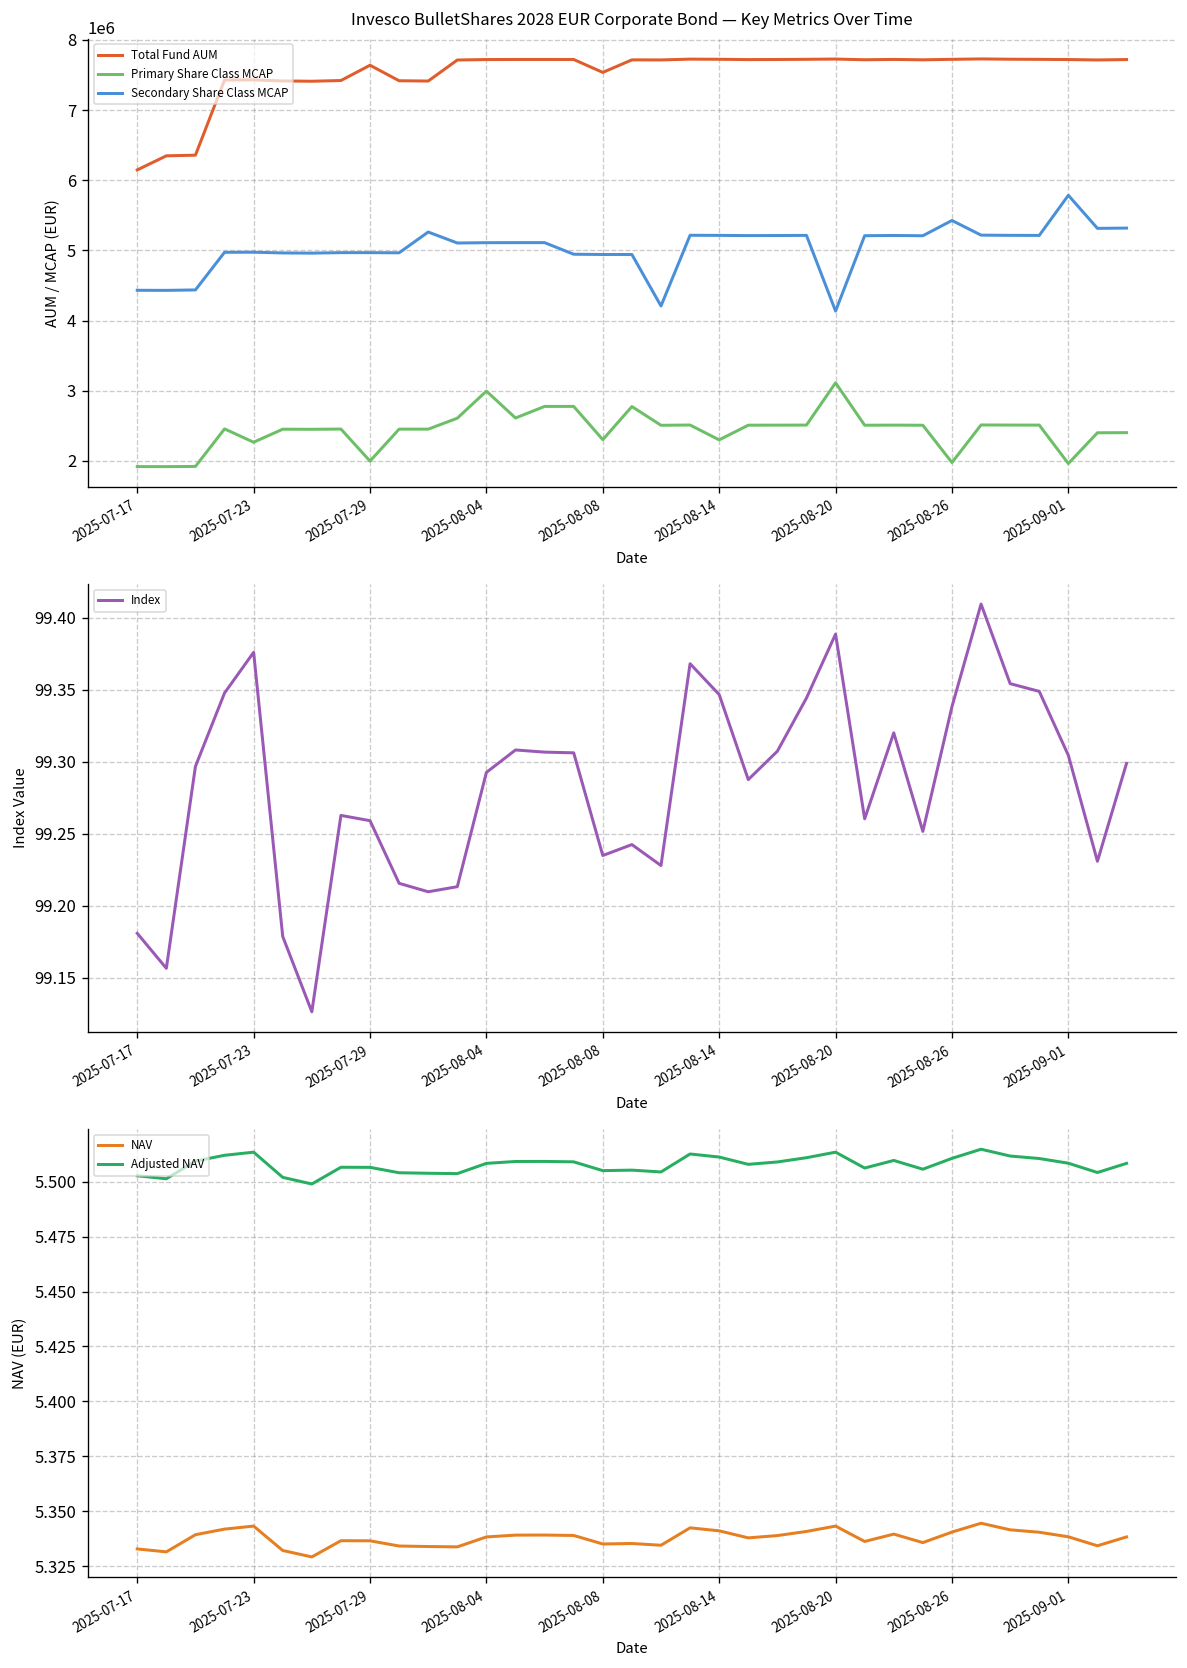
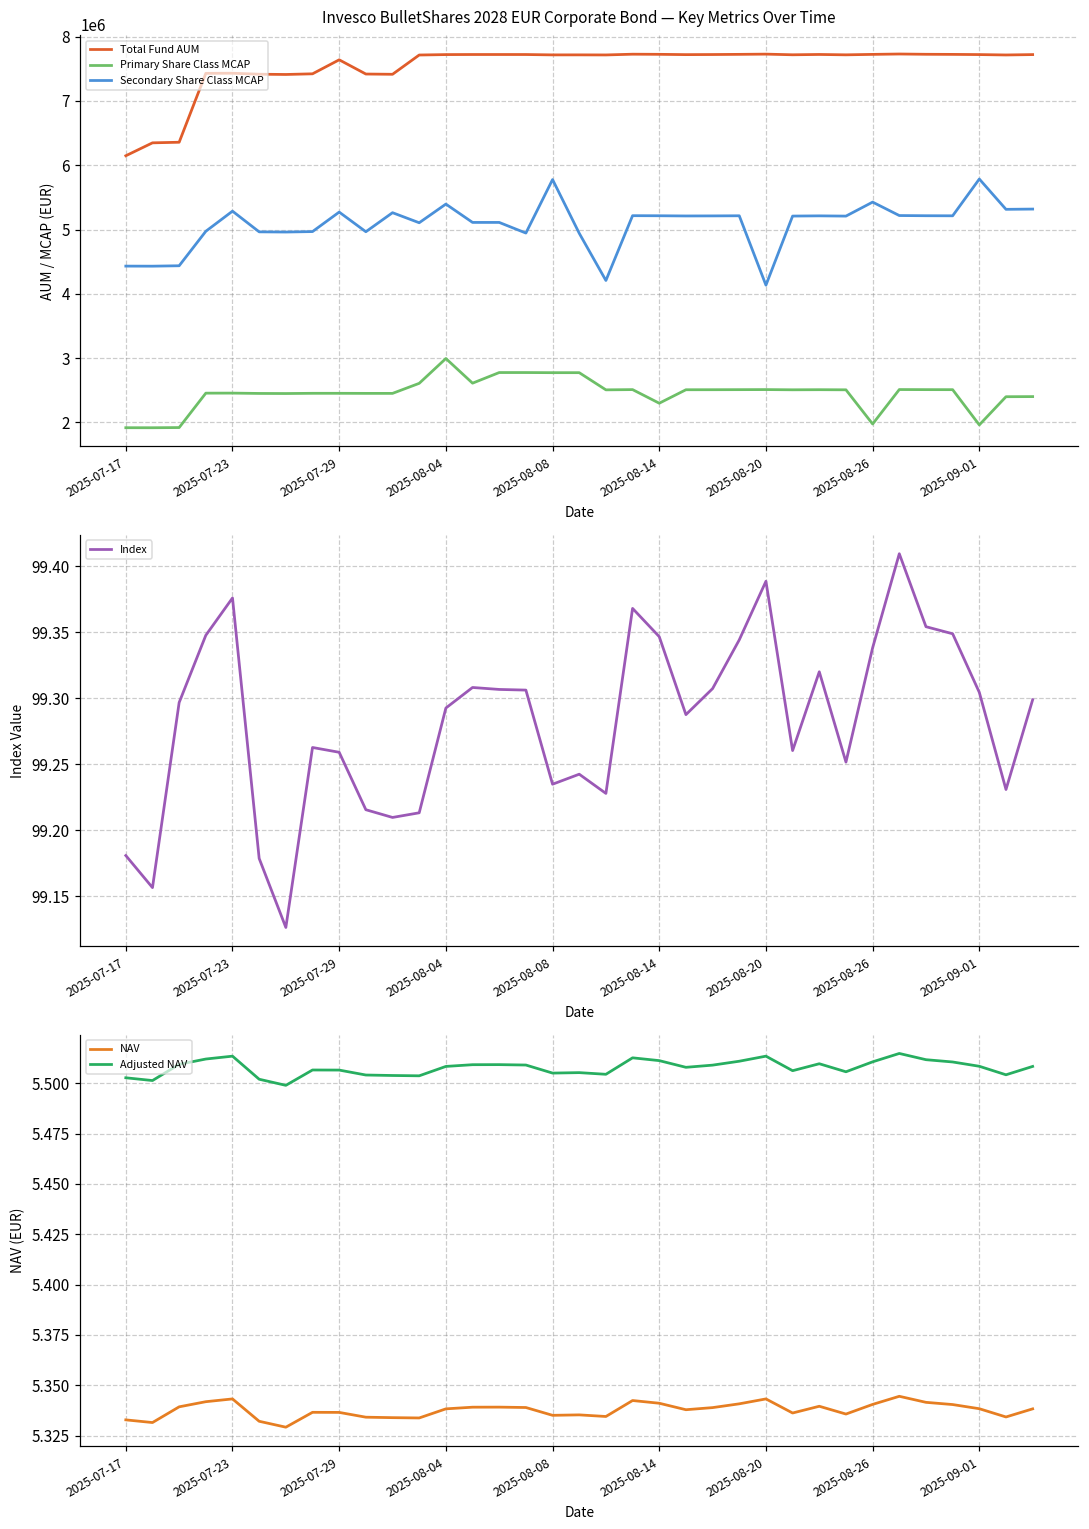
  {
    "Invesco BulletShares 2028 EUR Corporate Bond — Key Metrics Over Time": {
      "Total Fund AUM": {
        "2025-07-17": 6100000,
        "2025-07-29": 7600000,
        "2025-08-04": 7700000,
-       "2025-08-08": 7500000,
+       "2025-08-08": 7700000,
        "2025-08-14": 7700000,
        "2025-08-20": 7700000,
        "2025-08-26": 7700000,
        "2025-09-01": 7700000
      },
      "Primary Share Class MCAP": {
        "2025-07-17": 1900000,
-       "2025-07-23": 2300000,
-       "2025-07-29": 2000000,
+       "2025-07-23": 2500000,
+       "2025-07-29": 2500000,
        "2025-08-04": 3000000,
-       "2025-08-08": 2300000,
+       "2025-08-08": 2800000,
        "2025-08-14": 2300000,
-       "2025-08-20": 3100000,
+       "2025-08-20": 2500000,
        "2025-08-26": 2000000,
        "2025-09-01": 2000000
      },
      "Secondary Share Class MCAP": {
        "2025-07-17": 4400000,
-       "2025-07-23": 5000000,
-       "2025-07-29": 5000000,
-       "2025-08-04": 5100000,
-       "2025-08-08": 4900000,
+       "2025-07-23": 5300000,
+       "2025-07-29": 5300000,
+       "2025-08-04": 5400000,
+       "2025-08-08": 5800000,
        "2025-08-14": 5200000,
        "2025-08-20": 4100000,
        "2025-08-26": 5400000,
        "2025-09-01": 5800000
      }
    }
  }
